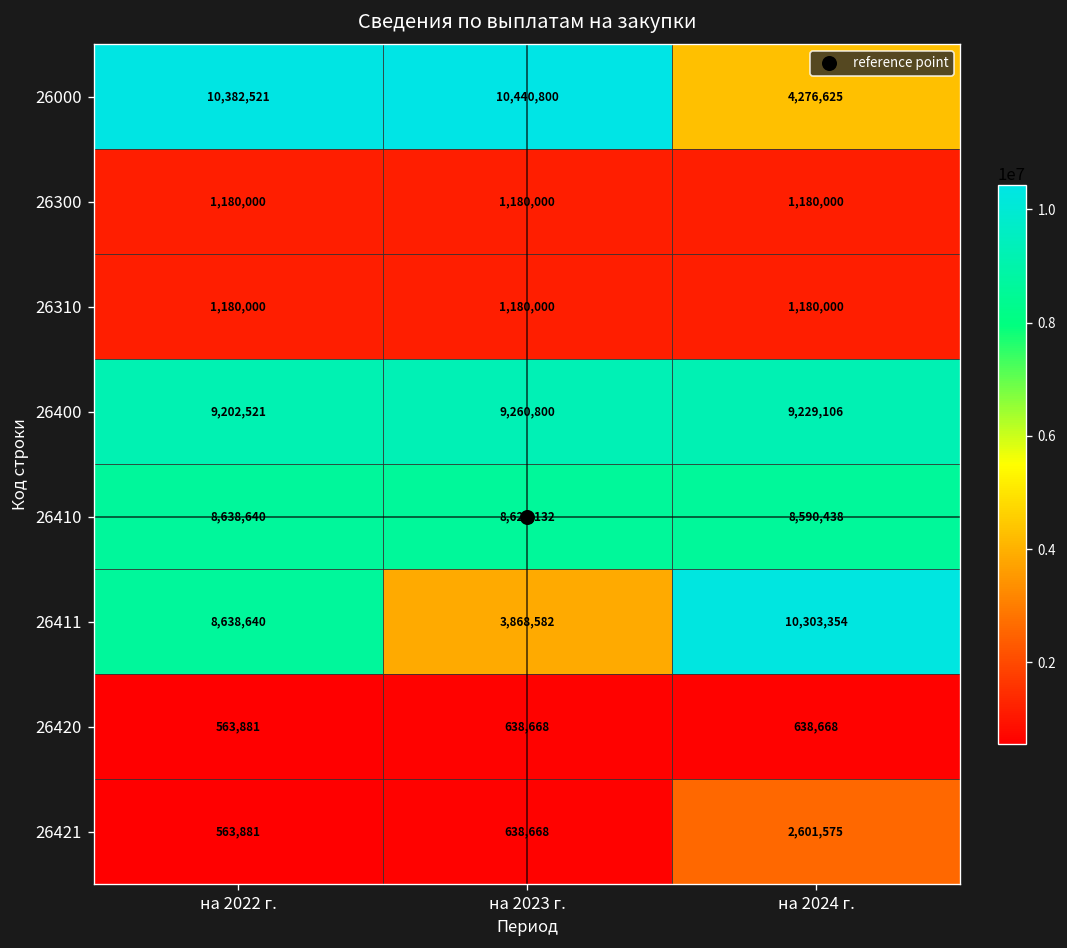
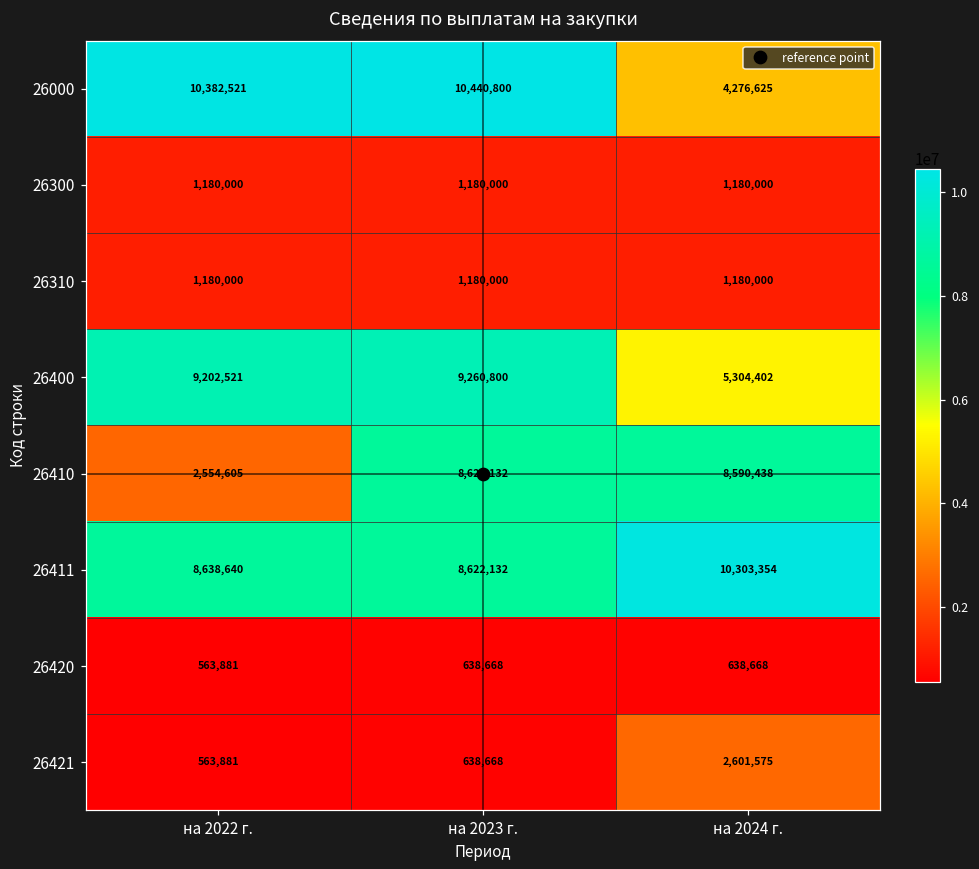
  {
    "26000": {
      "на 2022 г.": "10,382,521",
      "на 2023 г.": "10,440,800",
      "на 2024 г.": "4,276,625"
    },
    "26300": {
      "на 2022 г.": "1,180,000",
      "на 2023 г.": "1,180,000",
      "на 2024 г.": "1,180,000"
    },
    "26310": {
      "на 2022 г.": "1,180,000",
      "на 2023 г.": "1,180,000",
      "на 2024 г.": "1,180,000"
    },
    "26400": {
      "на 2022 г.": "9,202,521",
      "на 2023 г.": "9,260,800",
-     "на 2024 г.": "9,229,106"
+     "на 2024 г.": "5,304,402"
    },
    "26410": {
-     "на 2022 г.": "8,638,640",
+     "на 2022 г.": "2,554,605",
      "на 2024 г.": "8,590,438"
    },
    "26411": {
      "на 2022 г.": "8,638,640",
-     "на 2023 г.": "3,868,582",
+     "на 2023 г.": "8,622,132",
      "на 2024 г.": "10,303,354"
    },
    "26420": {
      "на 2022 г.": "563,881",
      "на 2023 г.": "638,668",
      "на 2024 г.": "638,668"
    },
    "26421": {
      "на 2022 г.": "563,881",
      "на 2023 г.": "638,668",
      "на 2024 г.": "2,601,575"
    }
  }
